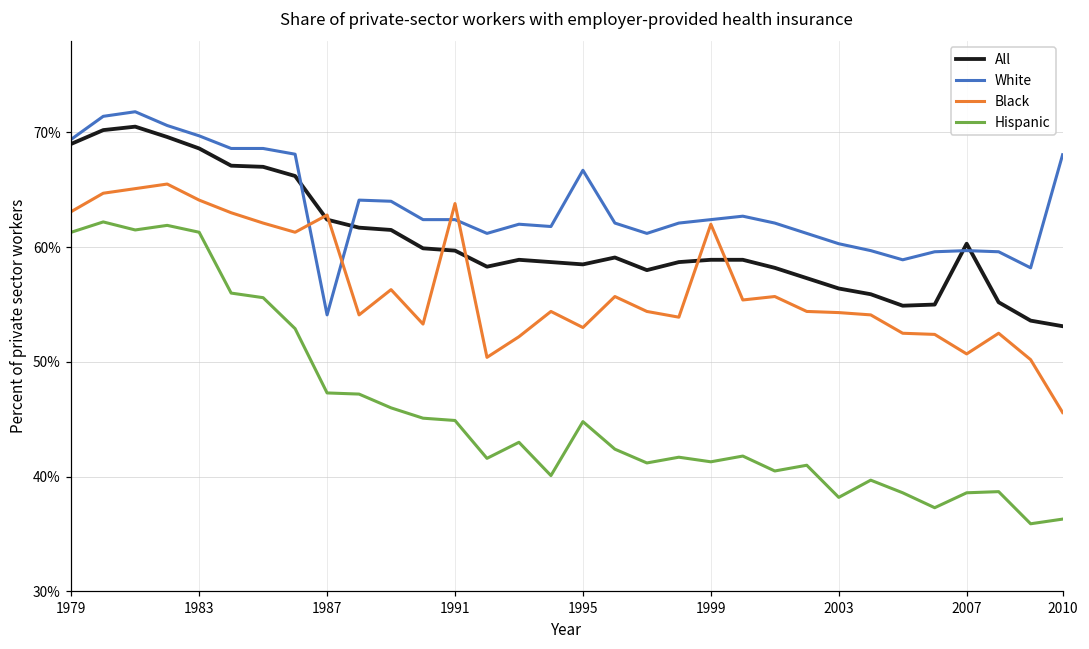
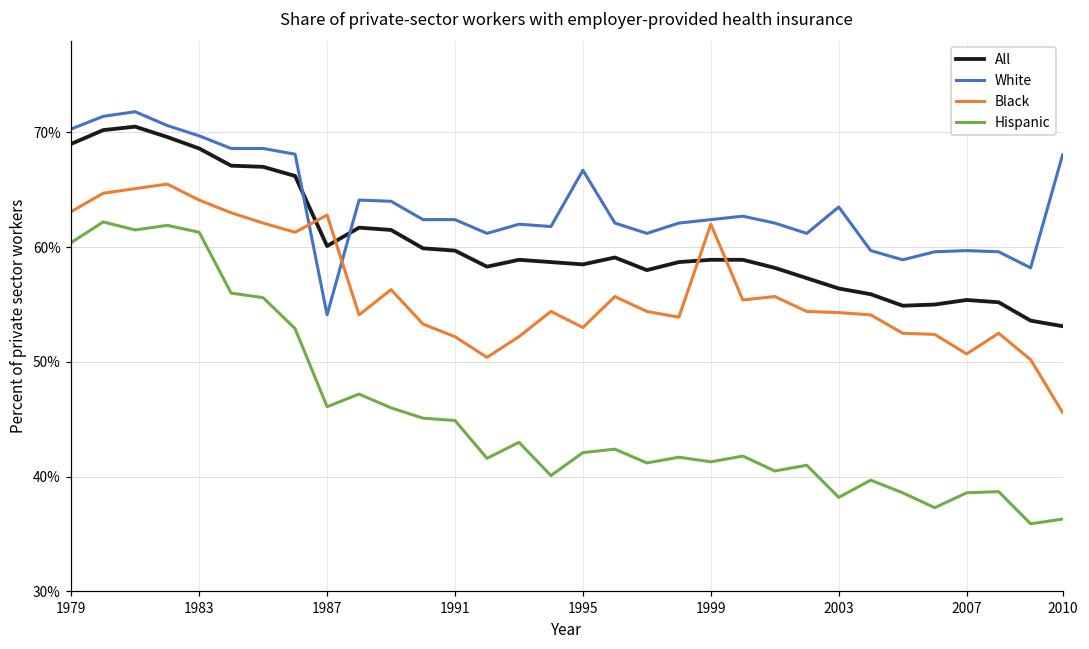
  {
    "All": {
      "1979": "69.0%",
      "1983": "68.6%",
-     "1987": "62.4%",
+     "1987": "60.1%",
      "1991": "59.7%",
      "1995": "58.5%",
      "1999": "58.9%",
      "2003": "56.4%",
-     "2007": "60.3%",
+     "2007": "55.4%",
      "2010": "53.1%"
    },
    "White": {
-     "1979": "69.4%",
+     "1979": "70.3%",
      "1983": "69.7%",
      "1987": "54.1%",
      "1991": "62.4%",
      "1995": "66.7%",
      "1999": "62.4%",
-     "2003": "60.3%",
+     "2003": "63.5%",
      "2007": "59.7%",
      "2010": "68.1%"
    },
    "Black": {
      "1979": "63.1%",
      "1983": "64.1%",
      "1987": "62.8%",
-     "1991": "63.8%",
+     "1991": "52.2%",
      "1995": "53.0%",
      "1999": "62.0%",
      "2003": "54.3%",
      "2007": "50.7%",
      "2010": "45.6%"
    },
    "Hispanic": {
-     "1979": "61.3%",
+     "1979": "60.4%",
      "1983": "61.3%",
-     "1987": "47.3%",
+     "1987": "46.1%",
      "1991": "44.9%",
-     "1995": "44.8%",
+     "1995": "42.1%",
      "1999": "41.3%",
      "2003": "38.2%",
      "2007": "38.6%",
      "2010": "36.3%"
    }
  }
